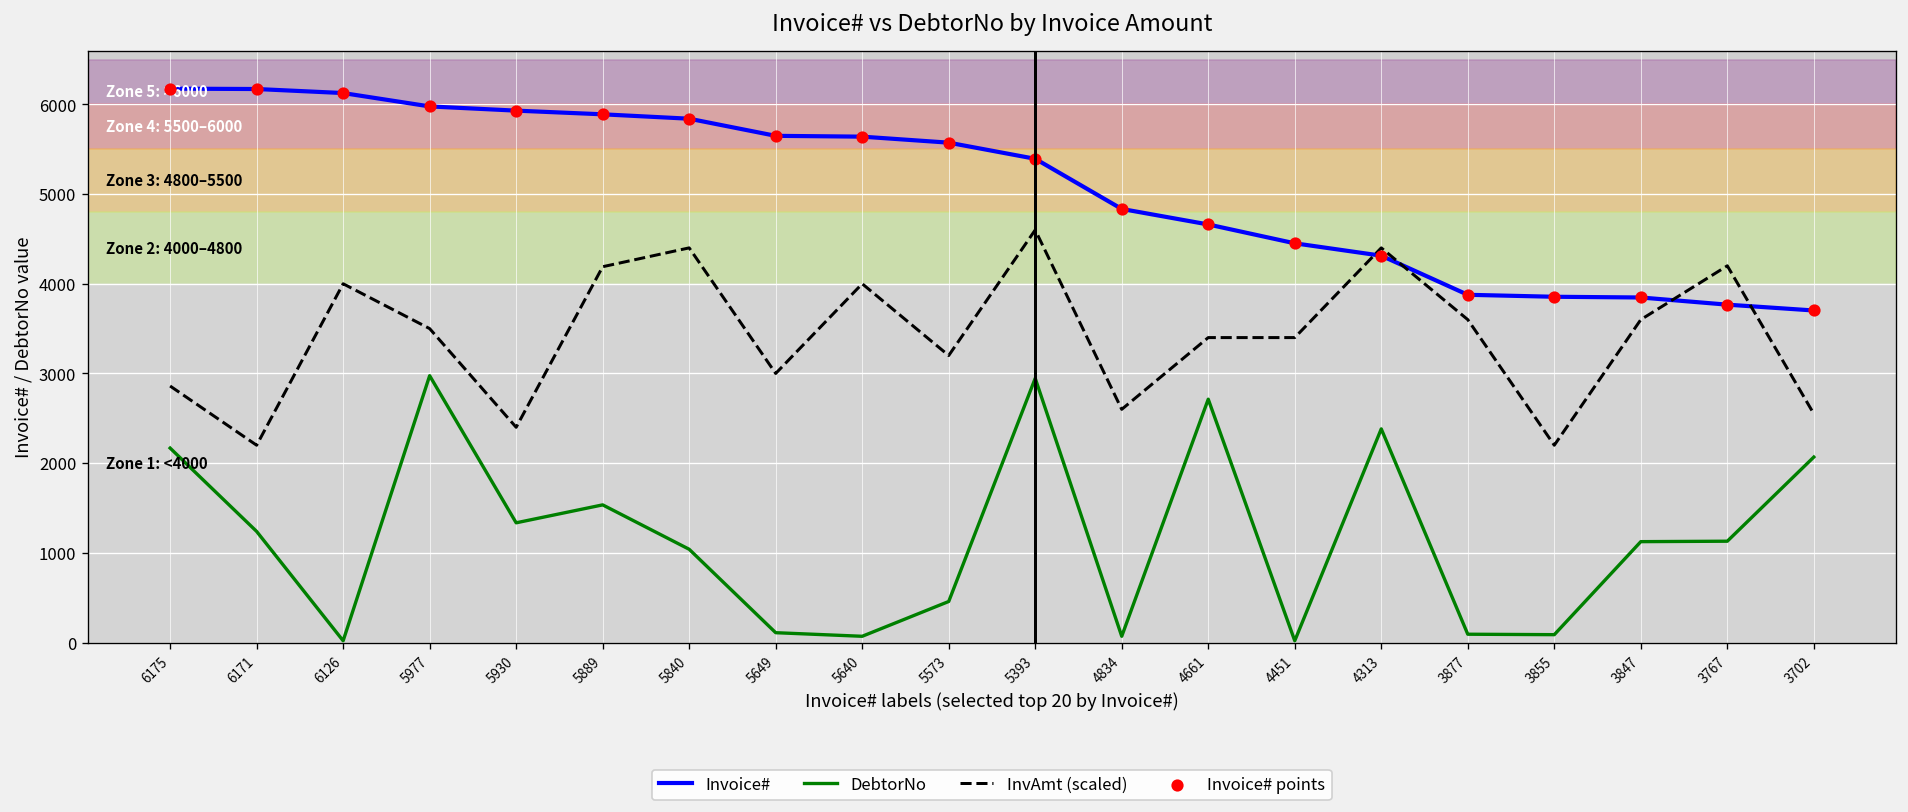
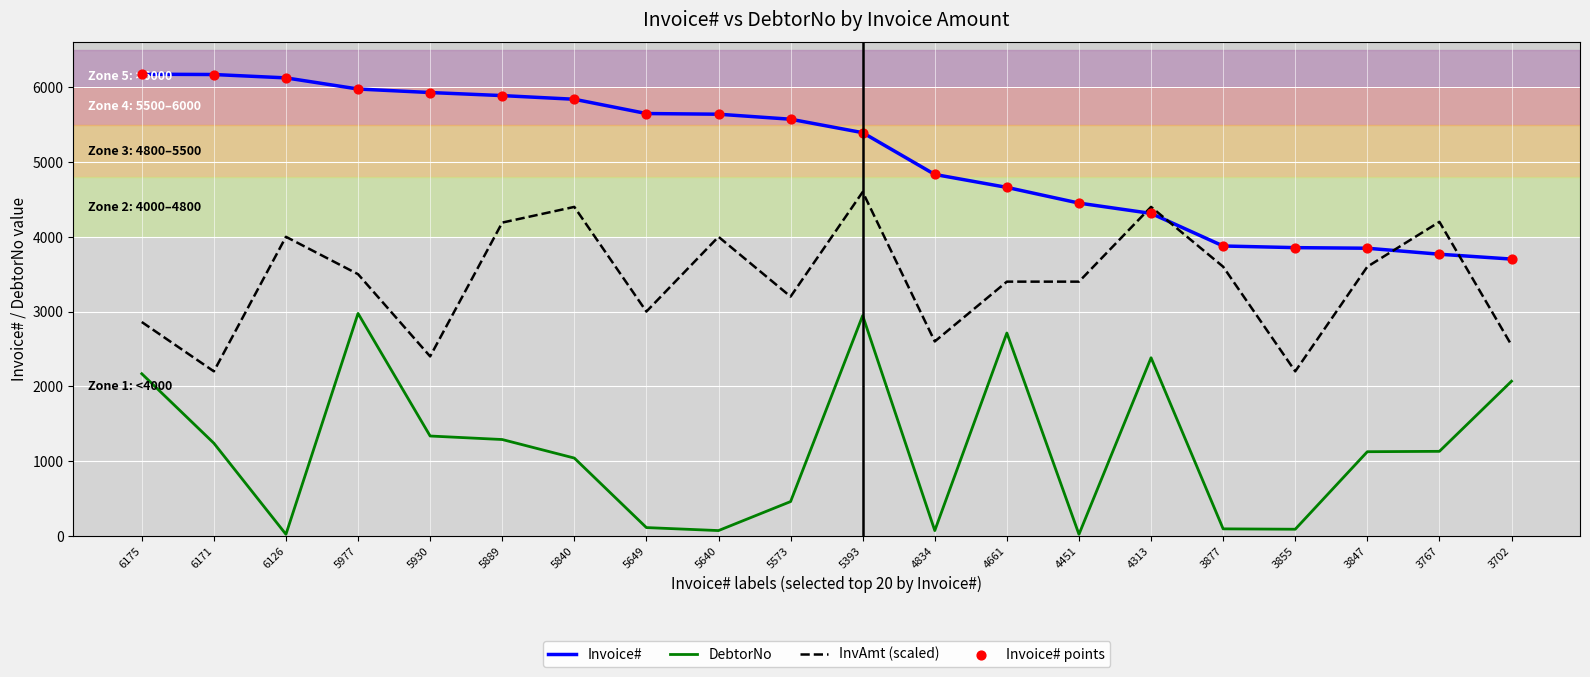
  {
    "Invoice# points": {
      "6171": 6200,
      "6126": 6100,
      "5977": 6000,
      "5930": 5900,
      "5889": 5900,
      "5840": 5800,
      "5649": 5600,
      "5640": 5600,
      "5573": 5600,
      "5393": 5400,
      "4834": 4800,
      "4661": 4700,
      "4451": 4500,
      "4313": 4300,
      "3877": 3900,
      "3855": 3900,
      "3847": 3800,
      "3767": 3800,
      "3702": 3700
    },
    "DebtorNo": {
      "6171": 1200,
      "6126": 0,
      "5977": 3000,
      "5930": 1300,
-     "5889": 1500,
+     "5889": 1300,
      "5840": 1000,
      "5649": 100,
      "5640": 100,
      "5573": 500,
      "5393": 2900,
      "4834": 100,
      "4661": 2700,
      "4451": 0,
      "4313": 2400,
      "3877": 100,
      "3855": 100,
      "3847": 1100,
      "3767": 1100,
      "3702": 2100
    },
    "InvAmt (scaled)": {
      "6175": 2900,
      "6171": 2200,
      "6126": 4000,
      "5977": 3500,
      "5930": 2400,
      "5889": 4200,
      "5840": 4400,
      "5649": 3000,
      "5640": 4000,
      "5573": 3200,
      "5393": 4600,
      "4834": 2600,
      "4661": 3400,
      "4451": 3400,
      "4313": 4400,
      "3877": 3600,
      "3855": 2200,
      "3847": 3600,
      "3767": 4200,
      "3702": 2600
    }
  }
